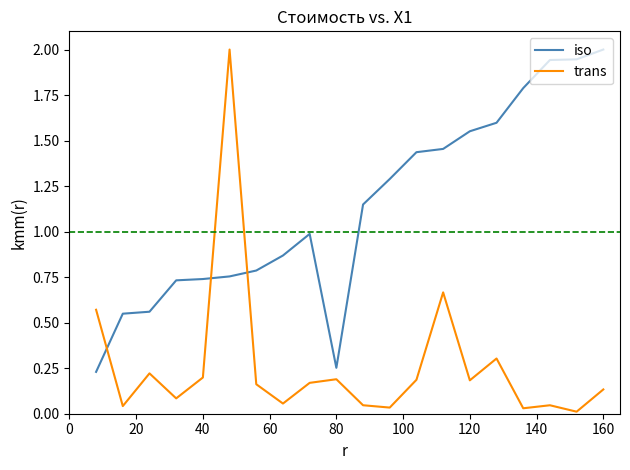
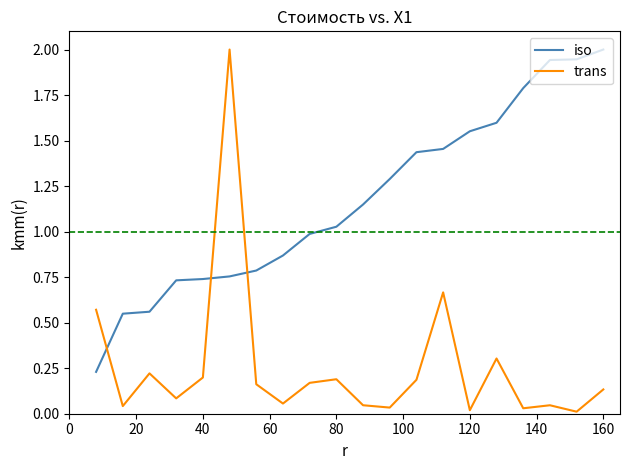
  {
    "iso": {
      "40": 0.74,
-     "80": 0.25,
+     "80": 1.03,
      "120": 1.55
    },
    "trans": {
      "40": 0.20,
      "80": 0.19,
-     "120": 0.18,
+     "120": 0.02,
      "160": 0.13
    }
  }
